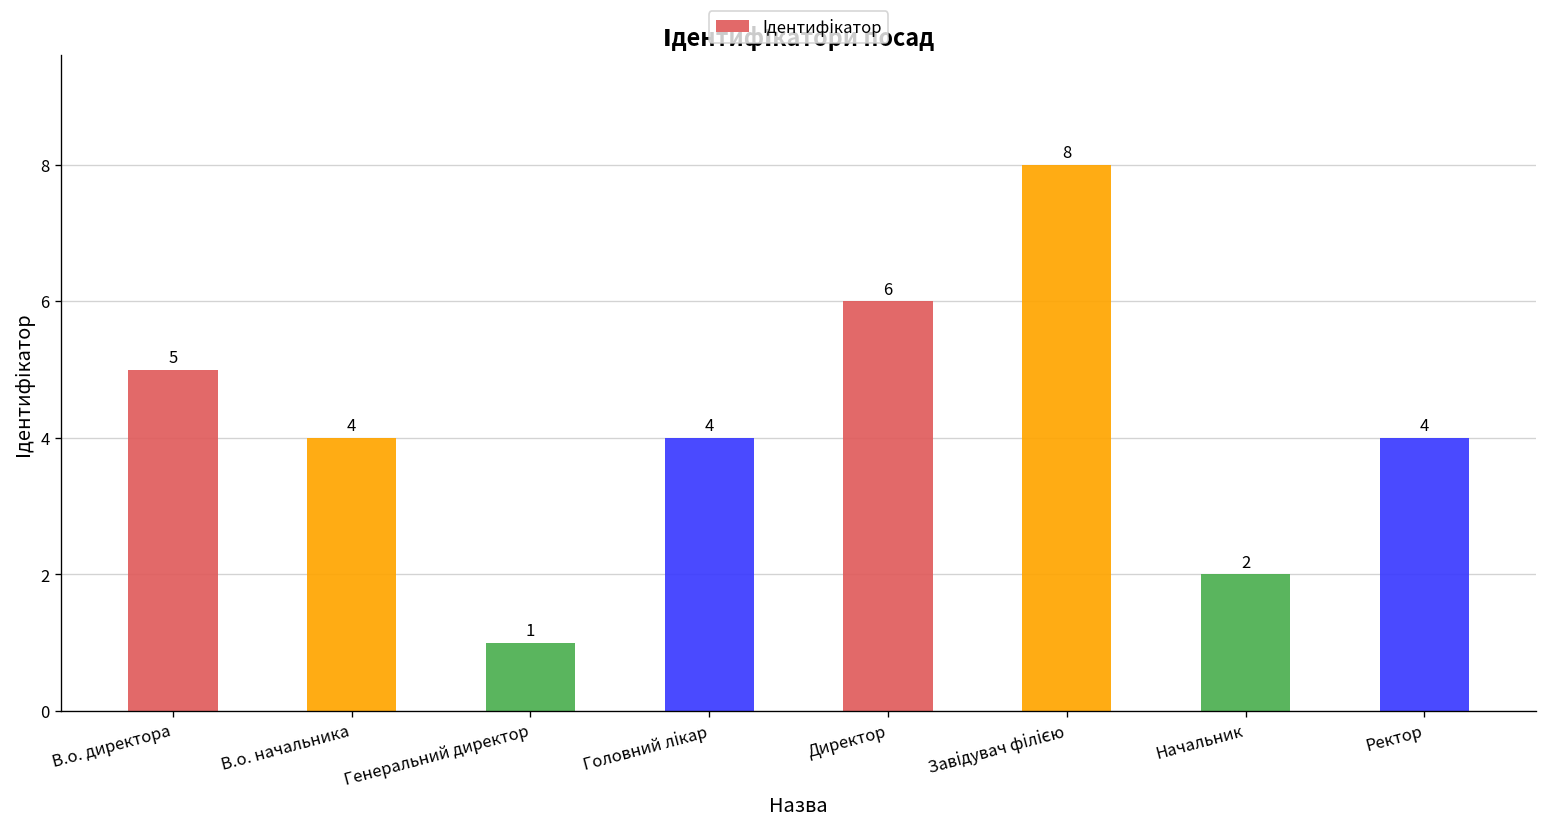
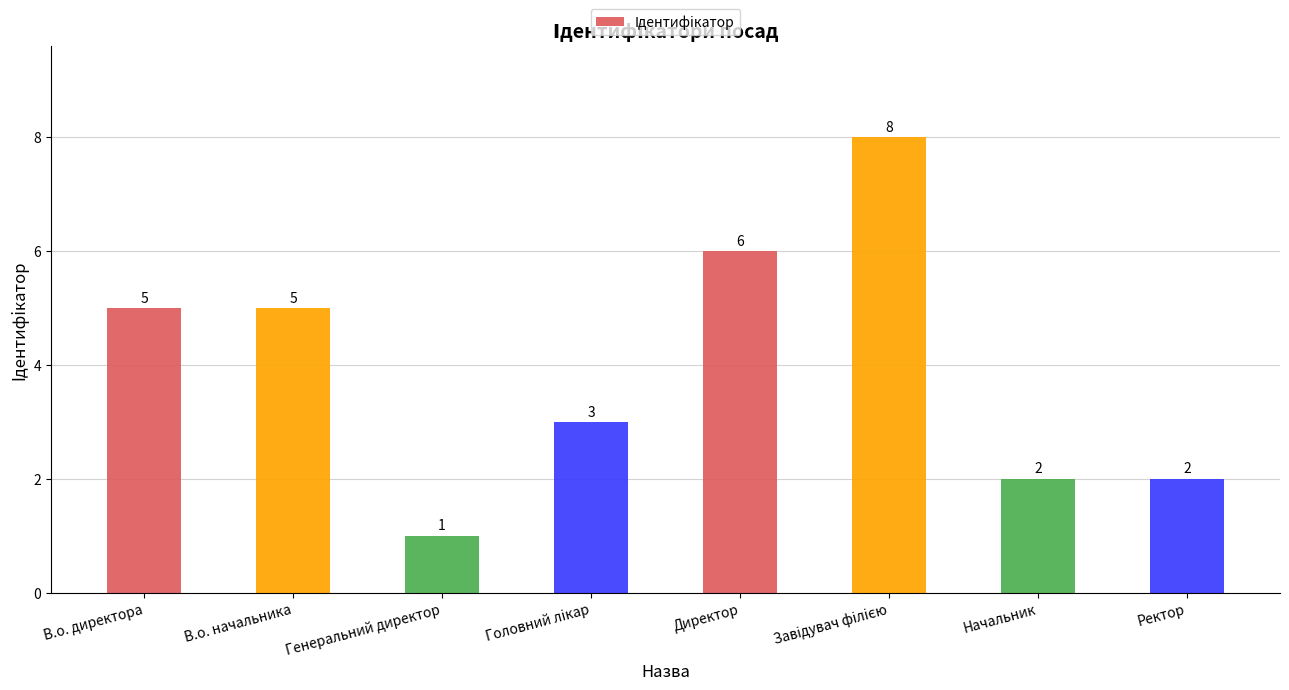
  {
    "В.о. директора": 5,
-   "В.о. начальника": 4,
+   "В.о. начальника": 5,
    "Генеральний директор": 1,
-   "Головний лікар": 4,
+   "Головний лікар": 3,
    "Директор": 6,
    "Завідувач філією": 8,
    "Начальник": 2,
-   "Ректор": 4
+   "Ректор": 2
  }
